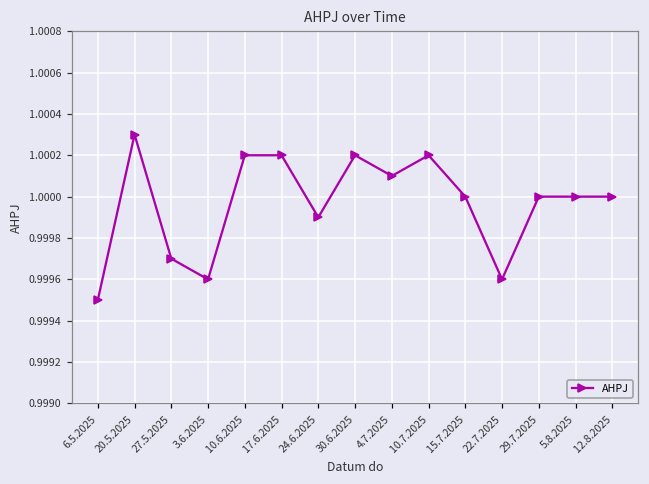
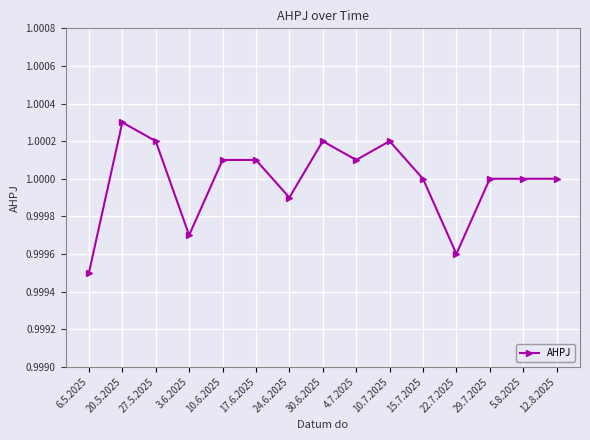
  {
    "6.5.2025": 0.9995,
    "20.5.2025": 1.0003,
-   "27.5.2025": 0.9997,
-   "3.6.2025": 0.9996,
-   "10.6.2025": 1.0002,
-   "17.6.2025": 1.0002,
+   "27.5.2025": 1.0002,
+   "3.6.2025": 0.9997,
+   "10.6.2025": 1.0001,
+   "17.6.2025": 1.0001,
    "24.6.2025": 0.9999,
    "30.6.2025": 1.0002,
    "4.7.2025": 1.0001,
    "10.7.2025": 1.0002,
    "15.7.2025": 1.0000,
    "22.7.2025": 0.9996,
    "29.7.2025": 1.0000,
    "5.8.2025": 1.0000,
    "12.8.2025": 1.0000
  }
